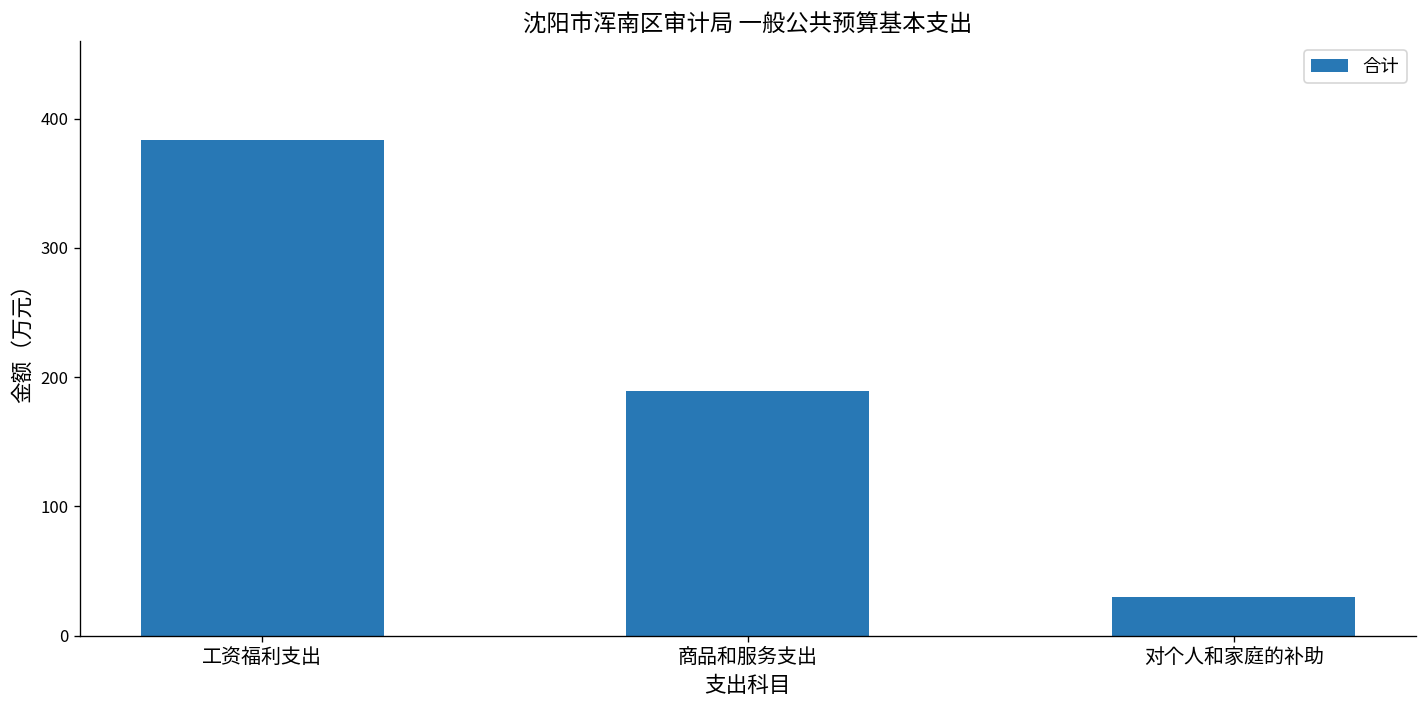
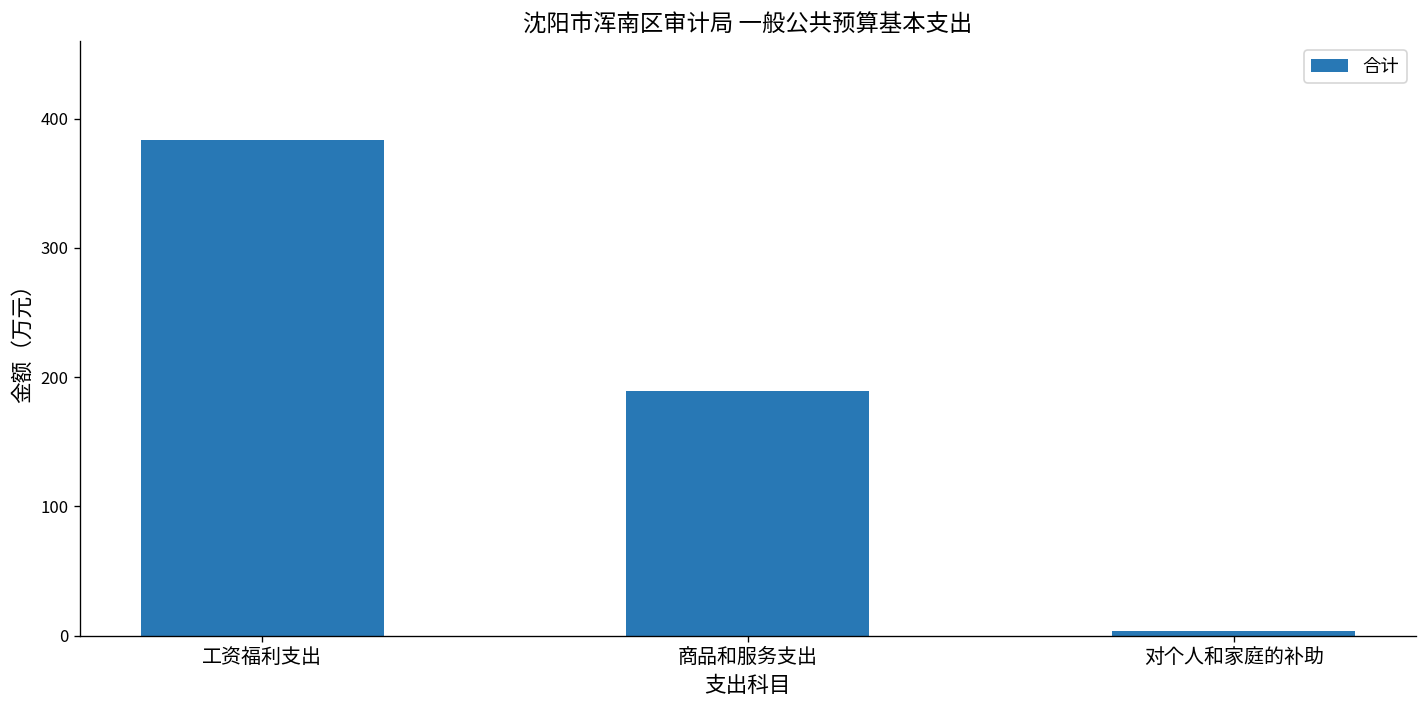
  {
    "工资福利支出": 383,
    "商品和服务支出": 189,
-   "对个人和家庭的补助": 30
+   "对个人和家庭的补助": 3
  }
